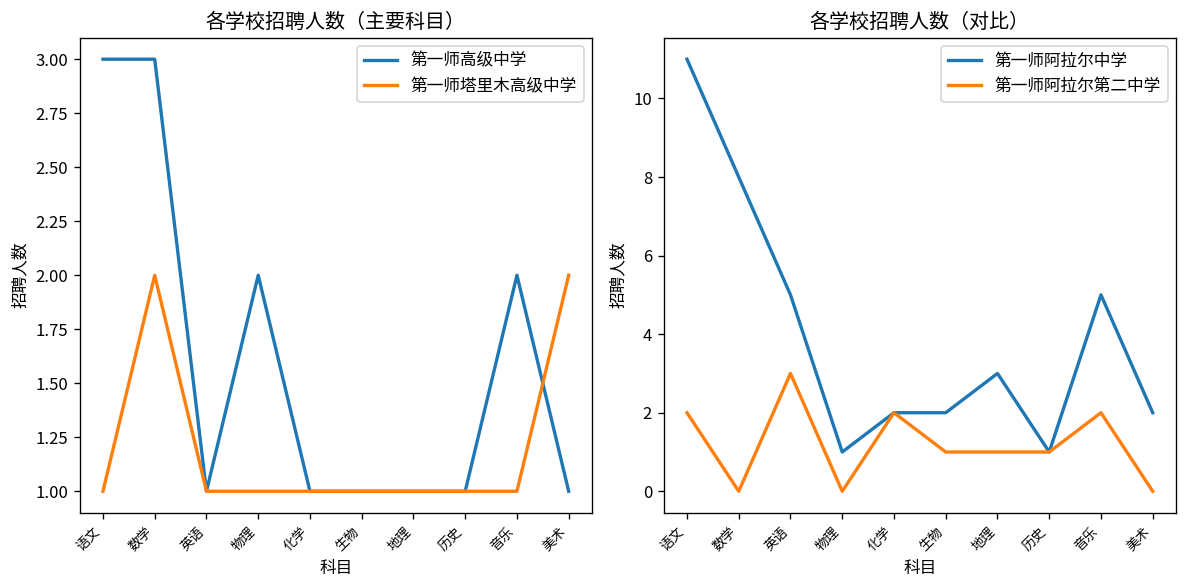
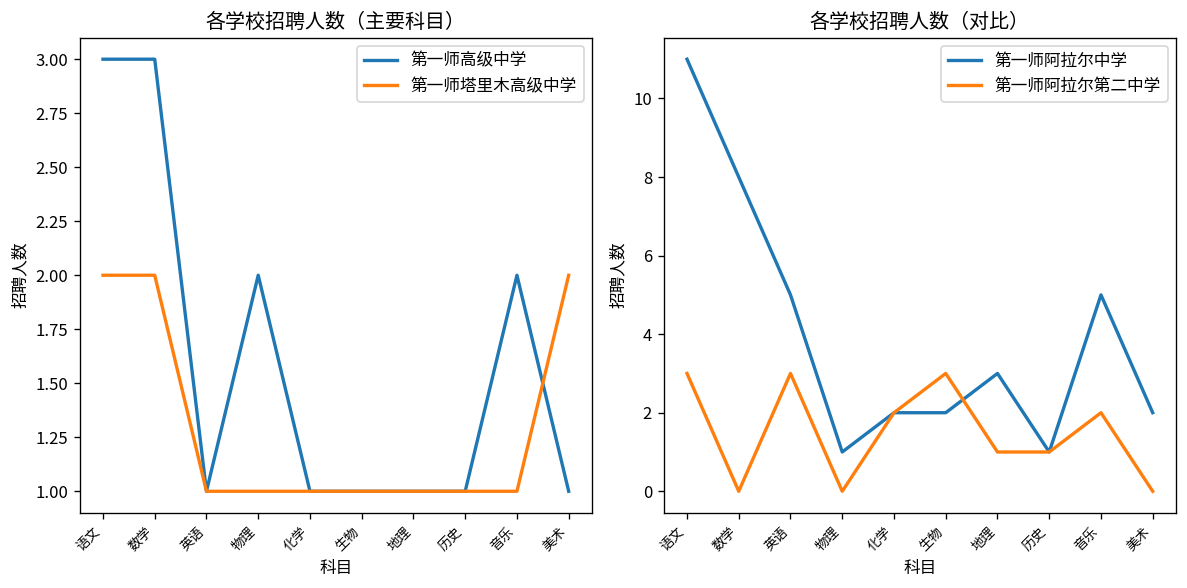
  {
    "各学校招聘人数（主要科目）": {
      "第一师高级中学": {
        "语文": 3,
        "数学": 3,
        "物理": 2,
        "音乐": 2,
        "美术": 1
      },
      "第一师塔里木高级中学": {
-       "语文": 1,
+       "语文": 2,
        "数学": 2,
        "物理": 1,
        "音乐": 1,
        "美术": 2
      }
    },
    "各学校招聘人数（对比）": {
      "第一师阿拉尔中学": {
        "语文": 11,
        "数学": 8,
        "英语": 5,
        "物理": 1,
        "生物": 2,
        "地理": 3,
        "音乐": 5,
        "美术": 2
      },
      "第一师阿拉尔第二中学": {
-       "语文": 2,
+       "语文": 3,
        "数学": 0,
        "英语": 3,
        "物理": 0,
-       "生物": 1,
+       "生物": 3,
        "地理": 1,
        "音乐": 2,
        "美术": 0
      }
    }
  }
